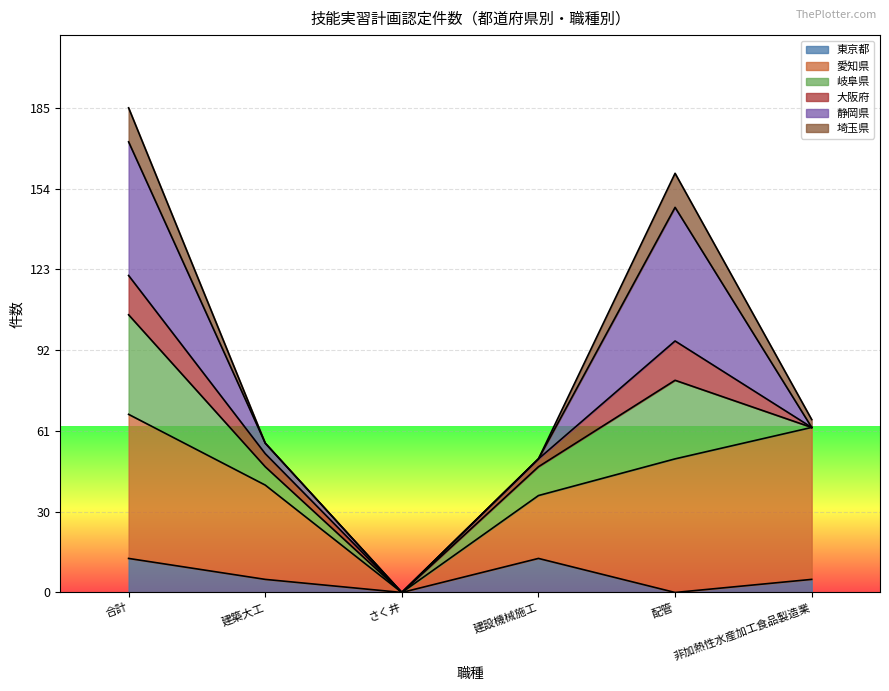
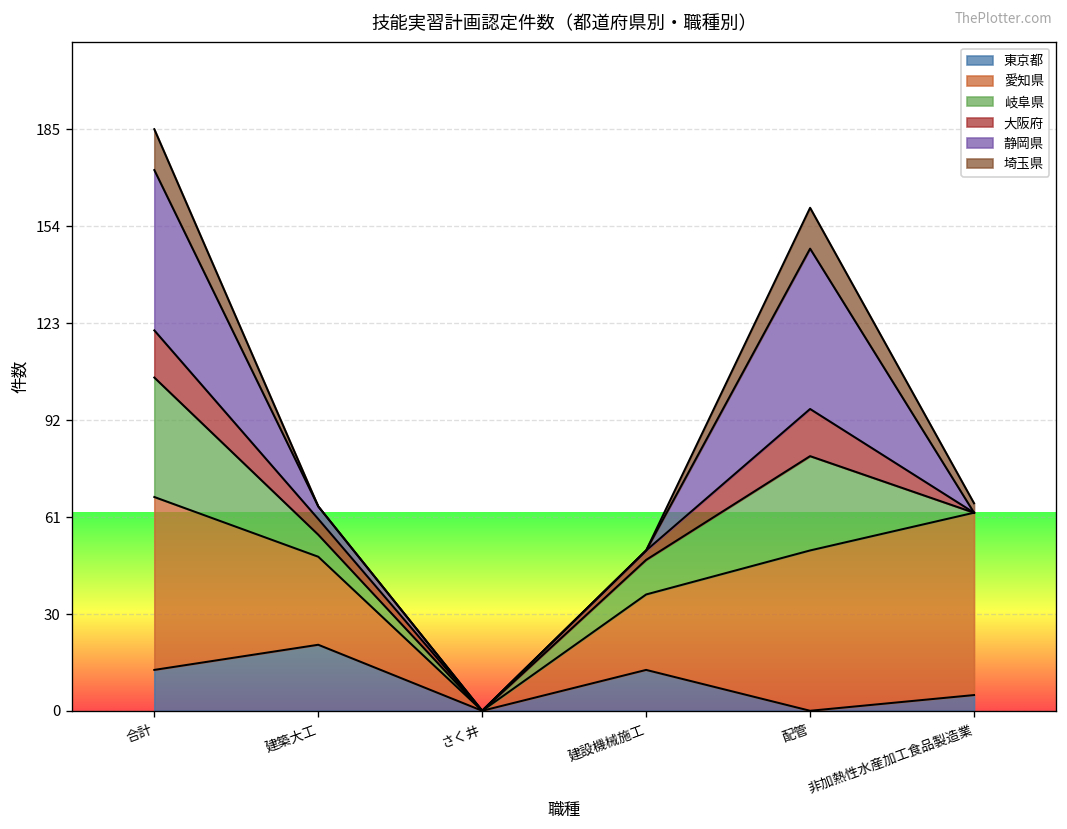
  {
    "東京都": {
      "合計": 13,
-     "建築大工": 5,
+     "建築大工": 21,
      "建設機械施工": 13,
      "配管": 0,
      "非加熱性水産加工食品製造業": 5
    },
    "愛知県": {
      "合計": 55,
-     "建築大工": 36,
+     "建築大工": 28,
      "建設機械施工": 24,
      "配管": 51
    },
    "岐阜県": {
      "合計": 38,
      "建築大工": 7,
      "建設機械施工": 11,
      "配管": 30
    },
    "静岡県": {
      "合計": 51,
      "配管": 51
    }
  }
